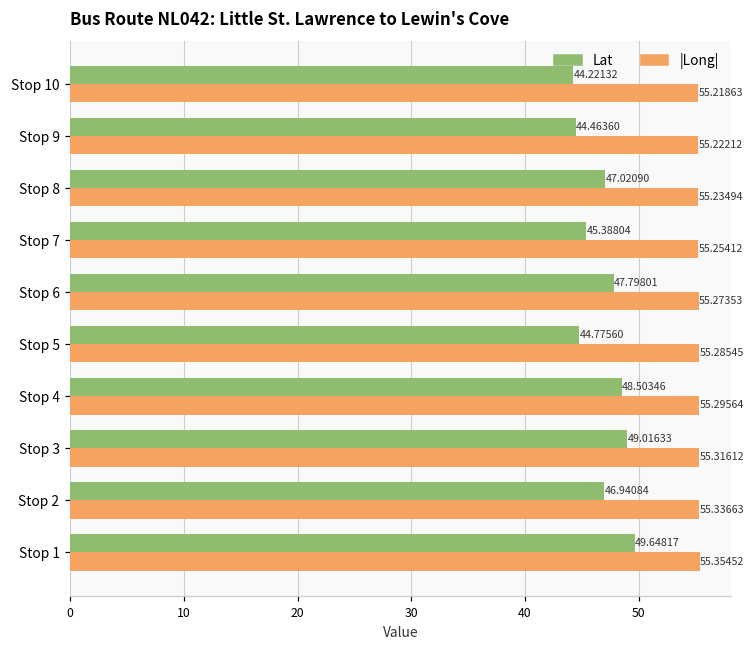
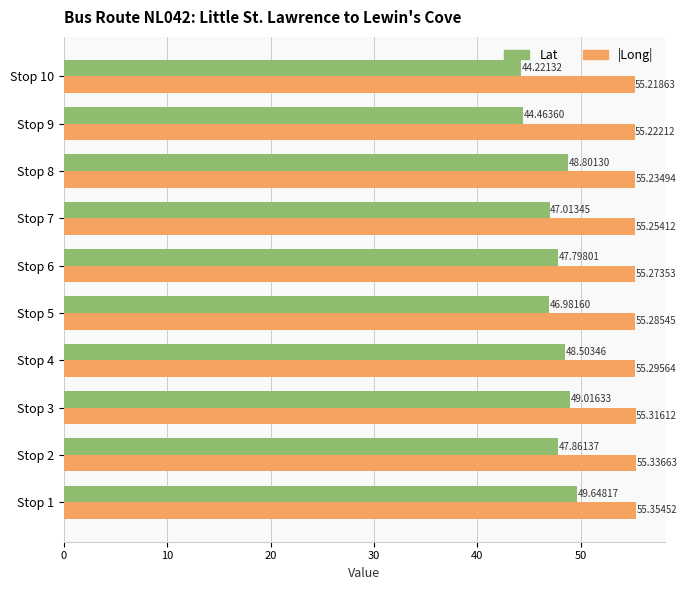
  {
    "Lat": {
      "Stop 10": 44.22132,
      "Stop 9": 44.46360,
-     "Stop 8": 47.02090,
-     "Stop 7": 45.38804,
+     "Stop 8": 48.80130,
+     "Stop 7": 47.01345,
      "Stop 6": 47.79801,
-     "Stop 5": 44.77560,
+     "Stop 5": 46.98160,
      "Stop 4": 48.50346,
      "Stop 3": 49.01633,
-     "Stop 2": 46.94084,
+     "Stop 2": 47.86137,
      "Stop 1": 49.64817
    },
    "|Long|": {
      "Stop 10": 55.21863,
      "Stop 9": 55.22212,
      "Stop 8": 55.23494,
      "Stop 7": 55.25412,
      "Stop 6": 55.27353,
      "Stop 5": 55.28545,
      "Stop 4": 55.29564,
      "Stop 3": 55.31612,
      "Stop 2": 55.33663,
      "Stop 1": 55.35452
    }
  }
